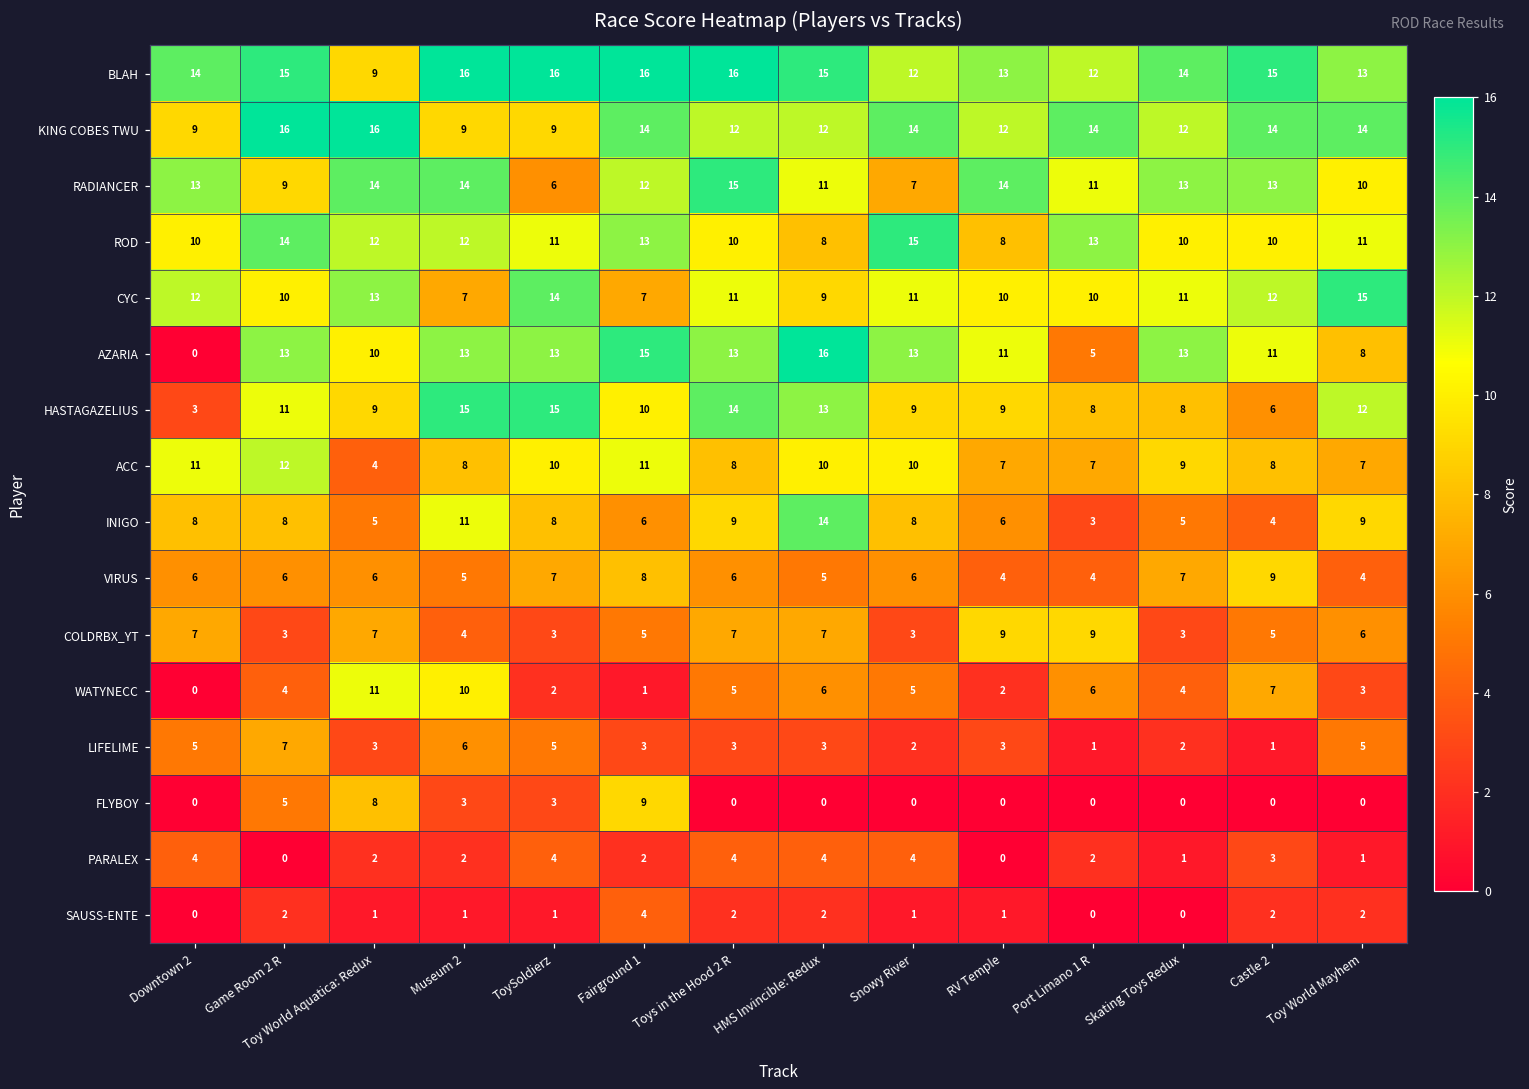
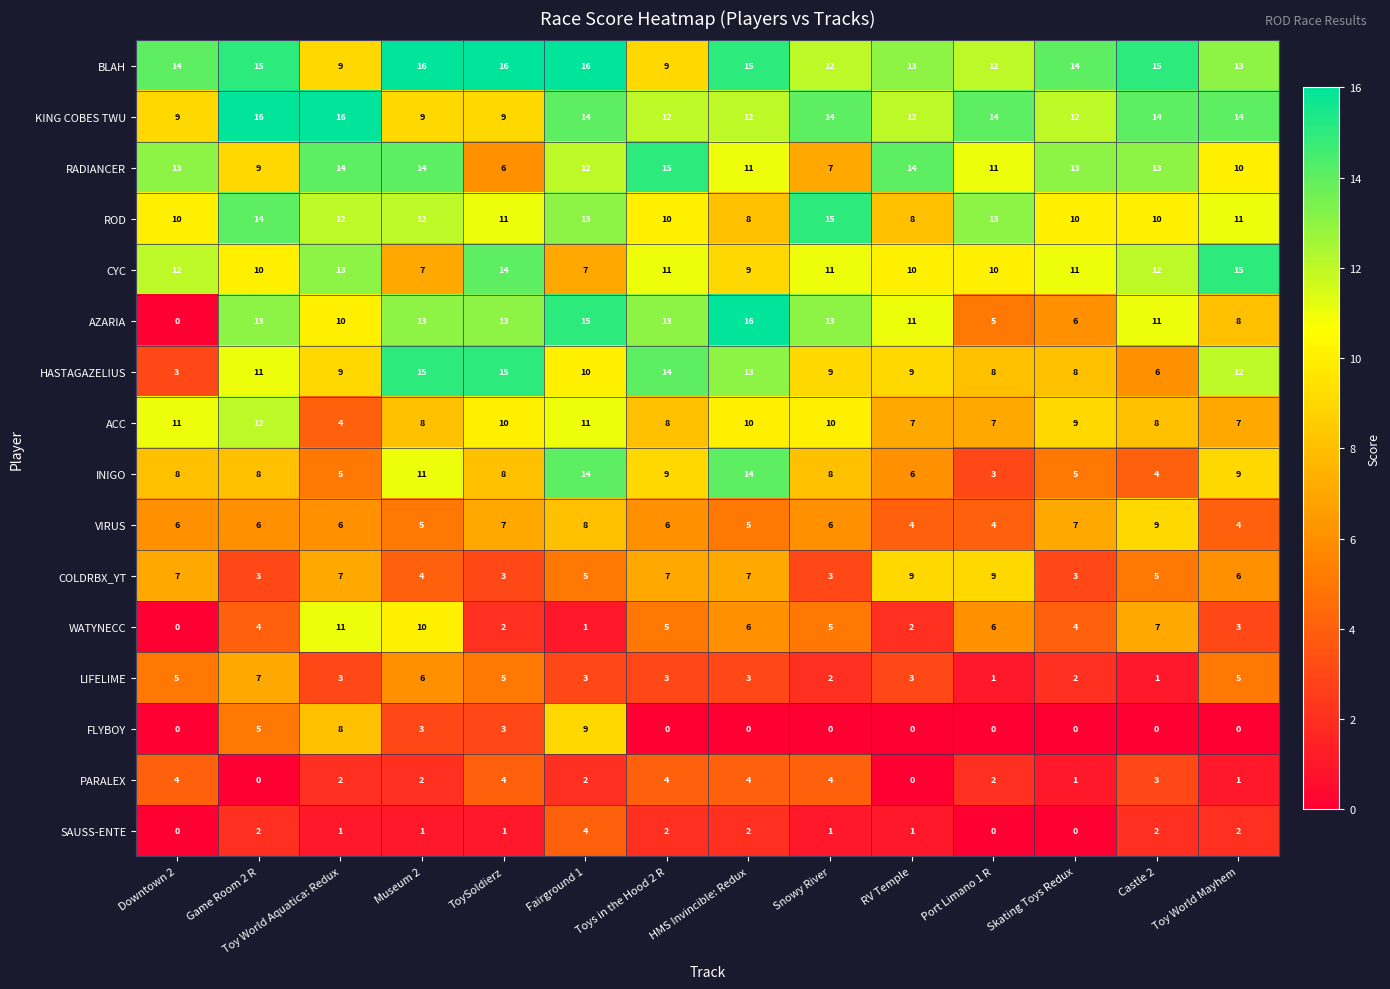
  {
    "BLAH": {
      "Downtown 2": 14,
      "Game Room 2 R": 15,
      "Toy World Aquatica: Redux": 9,
      "Museum 2": 16,
      "ToySoldierz": 16,
      "Fairground 1": 16,
-     "Toys in the Hood 2 R": 16,
+     "Toys in the Hood 2 R": 9,
      "HMS Invincible: Redux": 15,
      "Snowy River": 12,
      "RV Temple": 13,
      "Port Limano 1 R": 12,
      "Skating Toys Redux": 14,
      "Castle 2": 15,
      "Toy World Mayhem": 13
    },
    "AZARIA": {
      "Downtown 2": 0,
      "Game Room 2 R": 13,
      "Toy World Aquatica: Redux": 10,
      "Museum 2": 13,
      "ToySoldierz": 13,
      "Fairground 1": 15,
      "Toys in the Hood 2 R": 13,
      "HMS Invincible: Redux": 16,
      "Snowy River": 13,
      "RV Temple": 11,
      "Port Limano 1 R": 5,
-     "Skating Toys Redux": 13,
+     "Skating Toys Redux": 6,
      "Castle 2": 11,
      "Toy World Mayhem": 8
    },
    "INIGO": {
      "Downtown 2": 8,
      "Game Room 2 R": 8,
      "Toy World Aquatica: Redux": 5,
      "Museum 2": 11,
      "ToySoldierz": 8,
-     "Fairground 1": 6,
+     "Fairground 1": 14,
      "Toys in the Hood 2 R": 9,
      "HMS Invincible: Redux": 14,
      "Snowy River": 8,
      "RV Temple": 6,
      "Port Limano 1 R": 3,
      "Skating Toys Redux": 5,
      "Castle 2": 4,
      "Toy World Mayhem": 9
    }
  }
